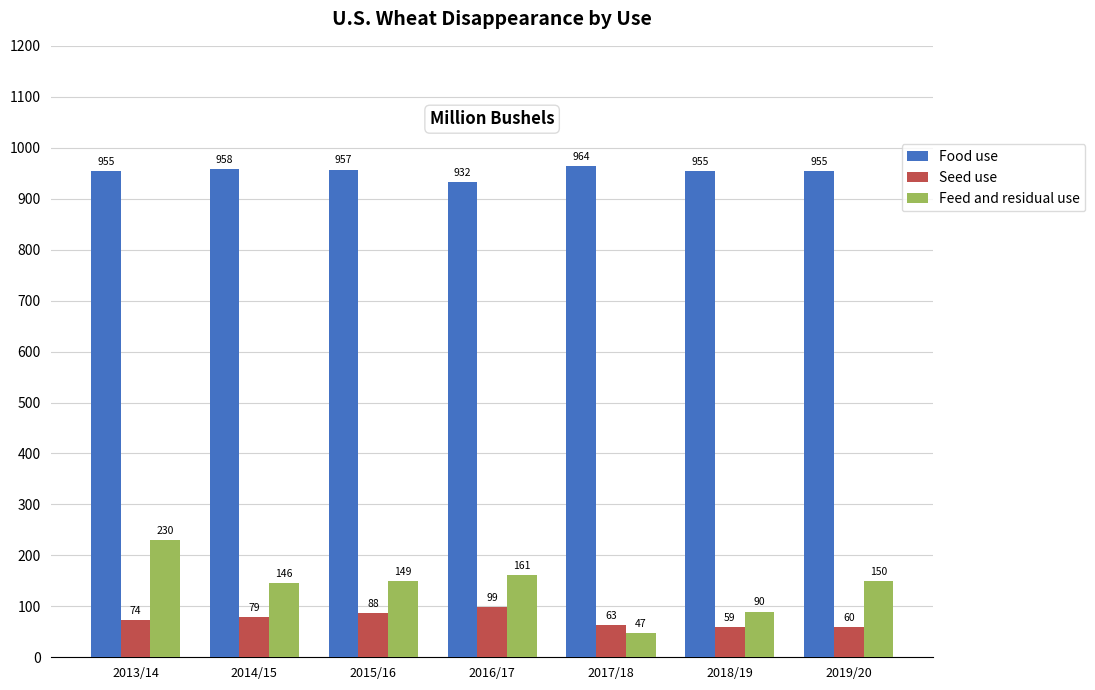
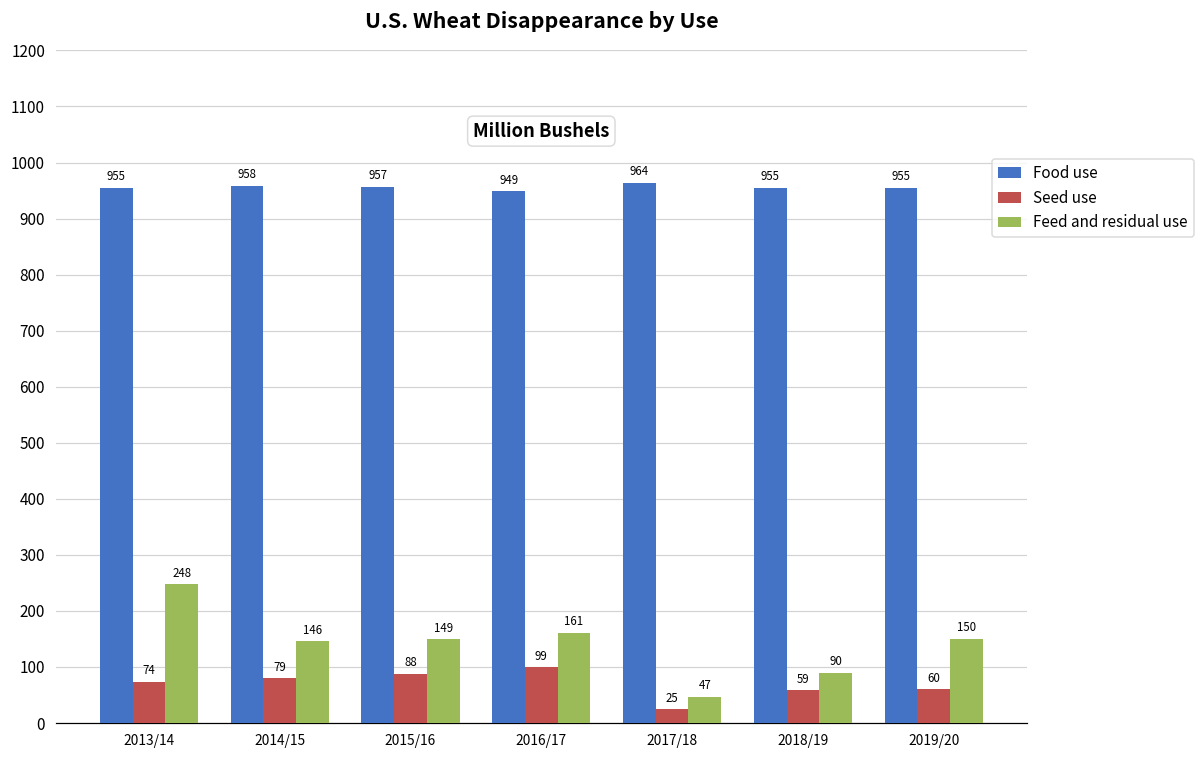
  {
    "Food use": {
      "2013/14": 955,
      "2014/15": 958,
      "2015/16": 957,
-     "2016/17": 932,
+     "2016/17": 949,
      "2017/18": 964,
      "2018/19": 955,
      "2019/20": 955
    },
    "Seed use": {
      "2013/14": 74,
      "2014/15": 79,
      "2015/16": 88,
      "2016/17": 99,
-     "2017/18": 63,
+     "2017/18": 25,
      "2018/19": 59,
      "2019/20": 60
    },
    "Feed and residual use": {
-     "2013/14": 230,
+     "2013/14": 248,
      "2014/15": 146,
      "2015/16": 149,
      "2016/17": 161,
      "2017/18": 47,
      "2018/19": 90,
      "2019/20": 150
    }
  }
